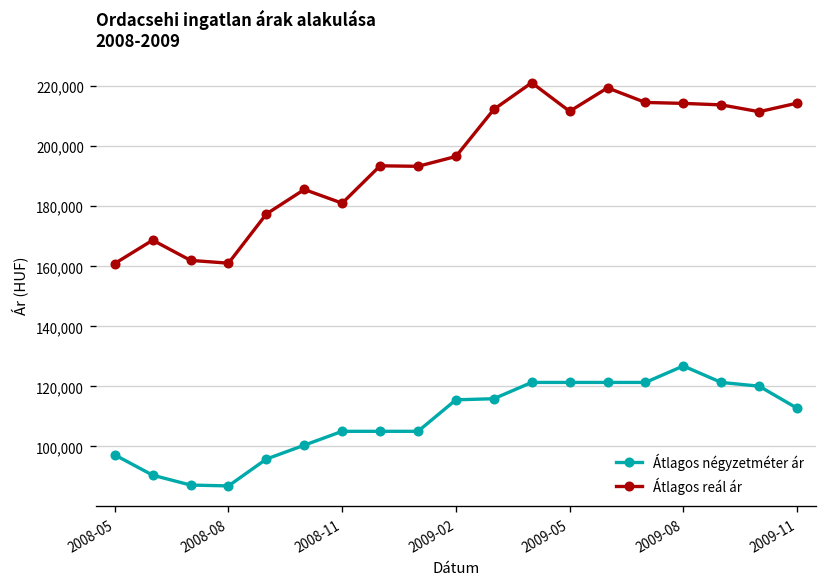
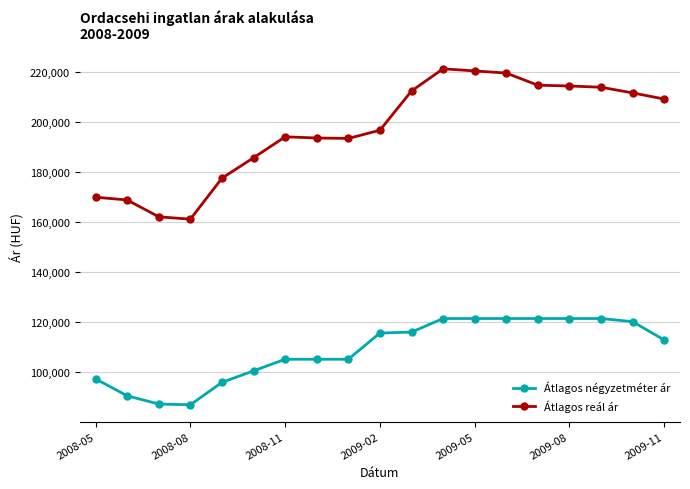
  {
    "Átlagos négyzetméter ár": {
      "2008-05": "97,000",
      "2008-08": "87,000",
      "2008-11": "105,000",
      "2009-02": "115,000",
      "2009-05": "121,000",
-     "2009-08": "127,000",
+     "2009-08": "121,000",
      "2009-11": "113,000"
    },
    "Átlagos reál ár": {
-     "2008-05": "161,000",
+     "2008-05": "170,000",
      "2008-08": "161,000",
-     "2008-11": "181,000",
+     "2008-11": "194,000",
      "2009-02": "197,000",
-     "2009-05": "212,000",
+     "2009-05": "220,000",
      "2009-08": "214,000",
-     "2009-11": "214,000"
+     "2009-11": "209,000"
    }
  }
